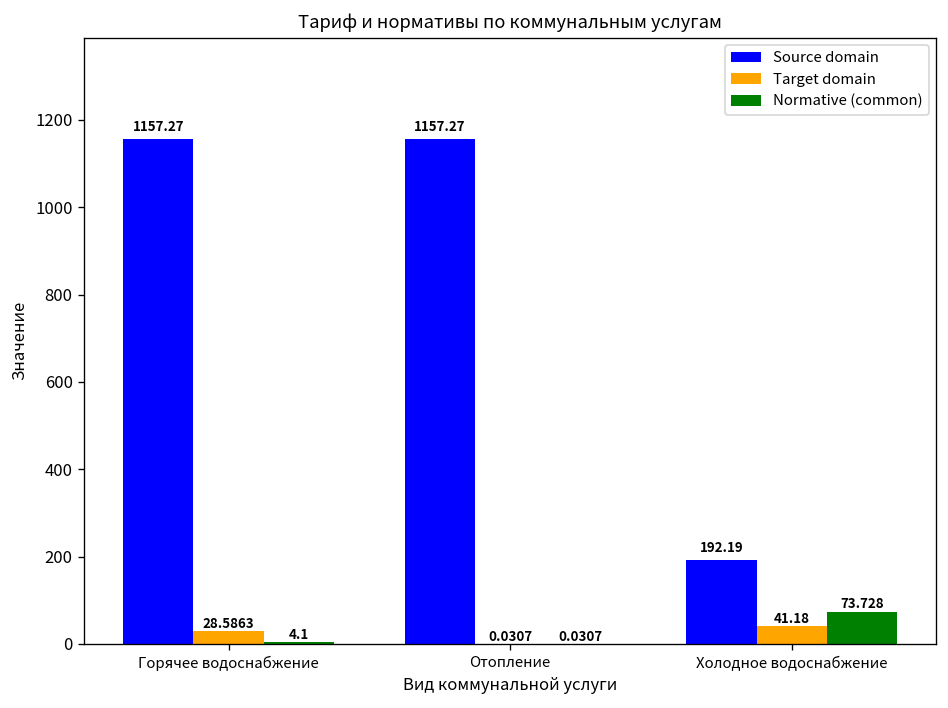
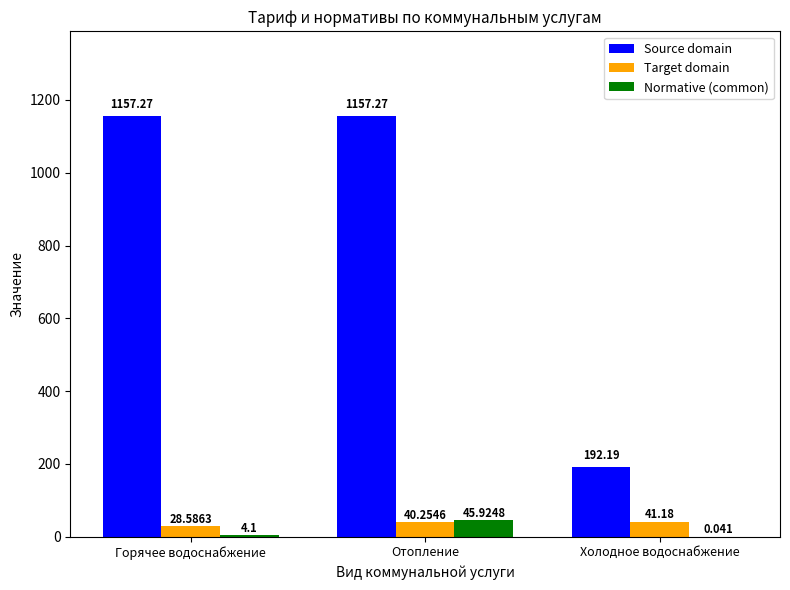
  {
    "Source domain": {
      "Горячее водоснабжение": 1157.27,
      "Отопление": 1157.27,
      "Холодное водоснабжение": 192.19
    },
    "Target domain": {
      "Горячее водоснабжение": 28.5863,
-     "Отопление": 0.0307,
+     "Отопление": 40.2546,
      "Холодное водоснабжение": 41.18
    },
    "Normative (common)": {
      "Горячее водоснабжение": 4.1,
-     "Отопление": 0.0307,
-     "Холодное водоснабжение": 73.728
+     "Отопление": 45.9248,
+     "Холодное водоснабжение": 0.041
    }
  }
